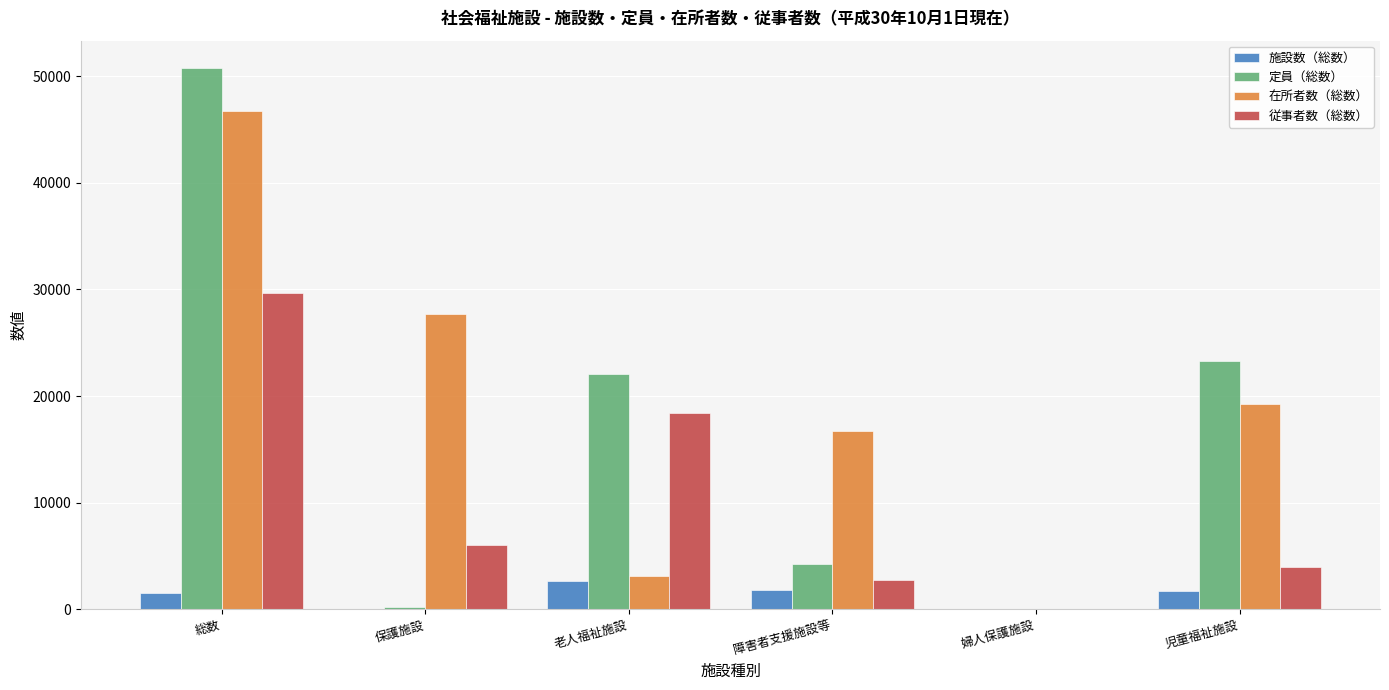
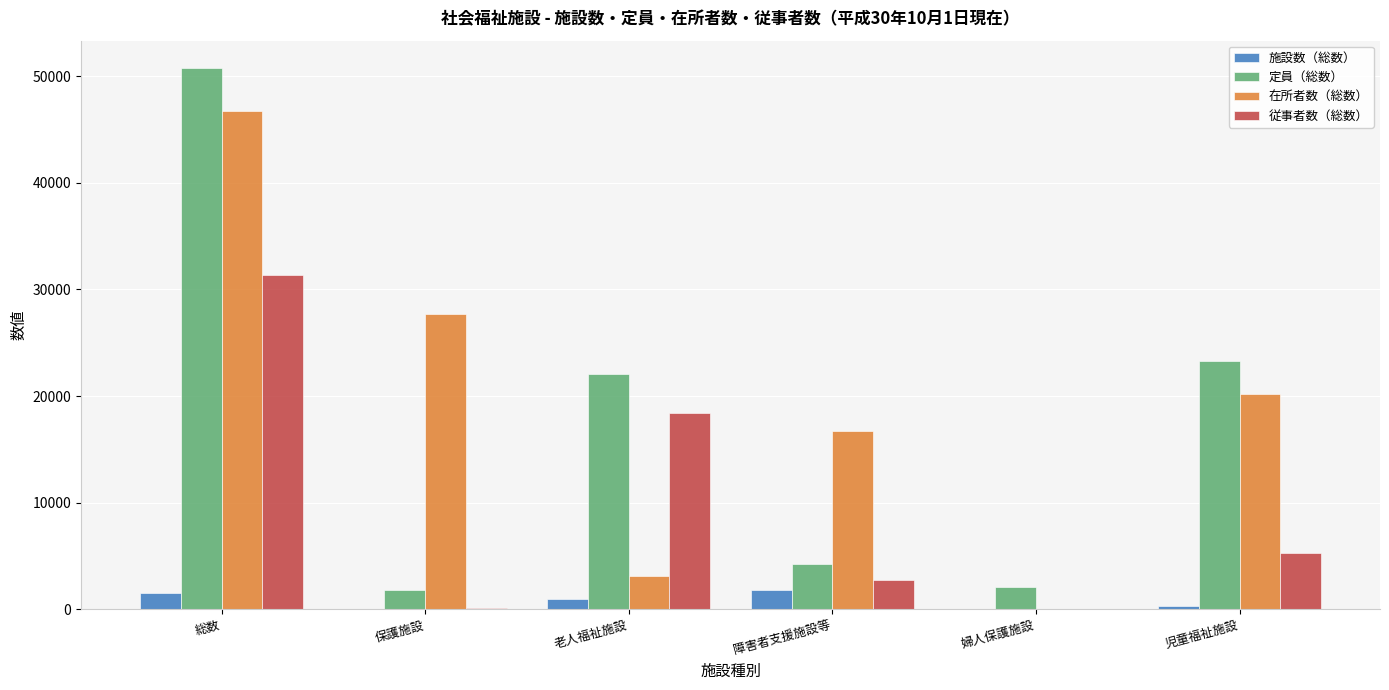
  {
    "施設数（総数）": {
      "総数": 1500,
-     "老人福祉施設": 2600,
+     "老人福祉施設": 1000,
      "障害者支援施設等": 1800,
-     "児童福祉施設": 1700
+     "児童福祉施設": 300
    },
    "定員（総数）": {
      "総数": 50800,
-     "保護施設": 300,
+     "保護施設": 1800,
      "老人福祉施設": 22100,
      "障害者支援施設等": 4300,
-     "婦人保護施設": 0,
+     "婦人保護施設": 2100,
      "児童福祉施設": 23300
    },
    "在所者数（総数）": {
      "総数": 46700,
      "保護施設": 27600,
      "老人福祉施設": 3100,
      "障害者支援施設等": 16700,
      "婦人保護施設": 0,
-     "児童福祉施設": 19300
+     "児童福祉施設": 20200
    },
    "従事者数（総数）": {
-     "総数": 29600,
-     "保護施設": 6100,
+     "総数": 31300,
+     "保護施設": 100,
      "老人福祉施設": 18400,
      "障害者支援施設等": 2800,
-     "児童福祉施設": 4000
+     "児童福祉施設": 5200
    }
  }
